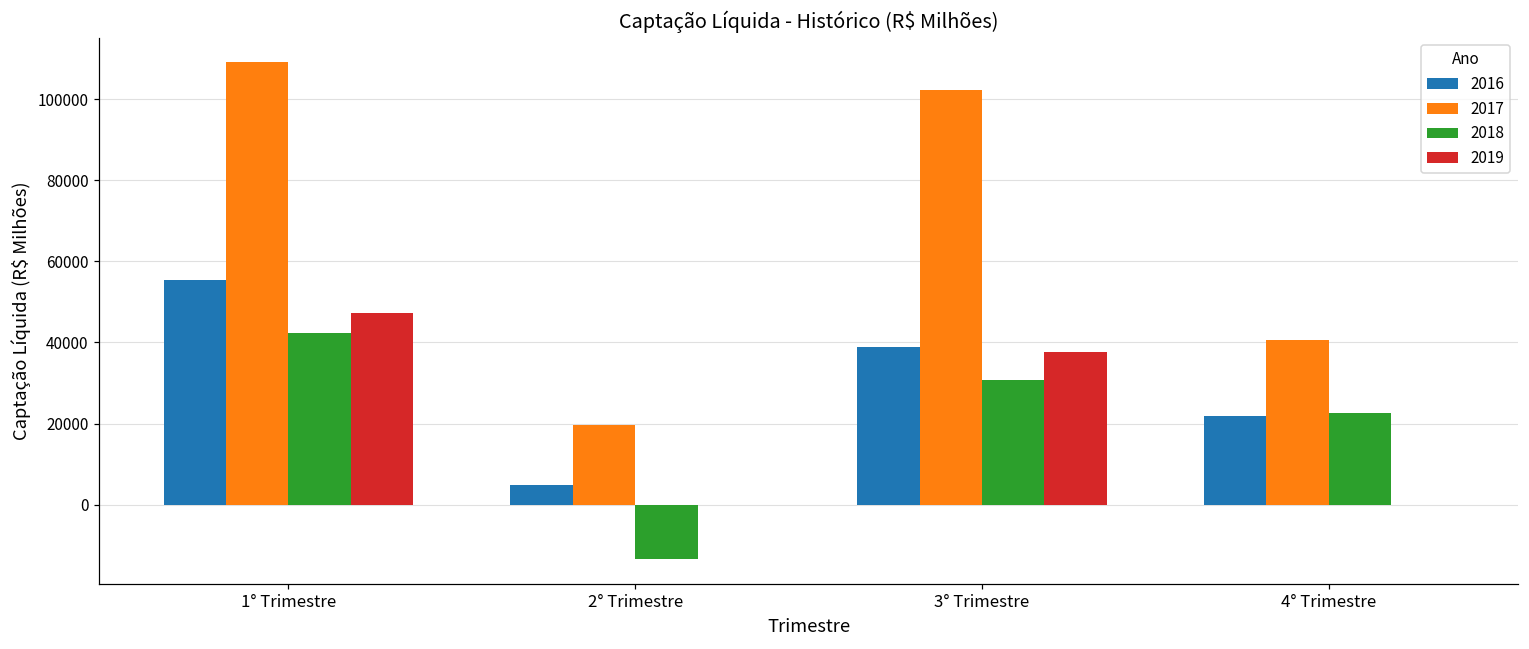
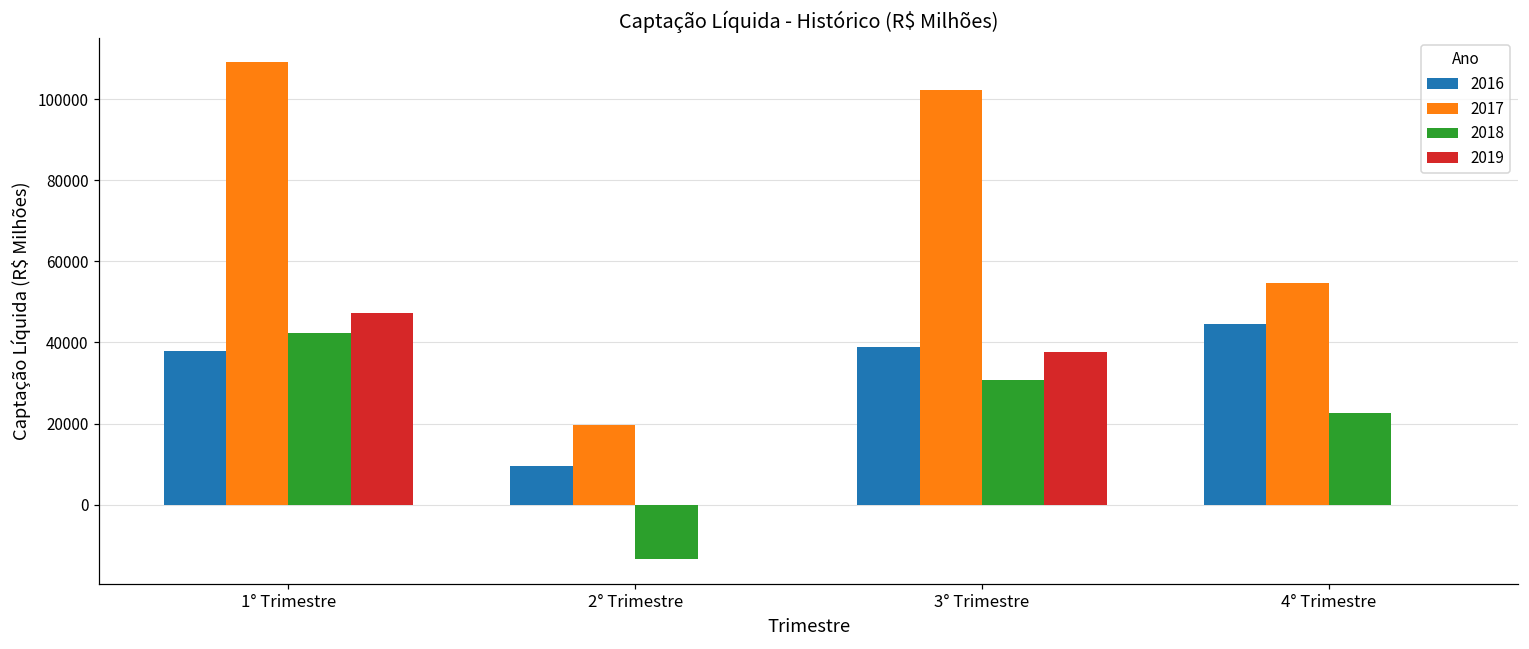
  {
    "2016": {
-     "1° Trimestre": 55000,
-     "2° Trimestre": 5000,
+     "1° Trimestre": 38000,
+     "2° Trimestre": 9000,
      "3° Trimestre": 39000,
-     "4° Trimestre": 22000
+     "4° Trimestre": 45000
    },
    "2017": {
      "1° Trimestre": 109000,
      "2° Trimestre": 20000,
      "3° Trimestre": 102000,
-     "4° Trimestre": 41000
+     "4° Trimestre": 55000
    },
    "2018": {
      "1° Trimestre": 42000,
      "2° Trimestre": -13000,
      "3° Trimestre": 31000,
      "4° Trimestre": 23000
    },
    "2019": {
      "1° Trimestre": 47000,
      "2° Trimestre": 0,
      "3° Trimestre": 38000,
      "4° Trimestre": 0
    }
  }
